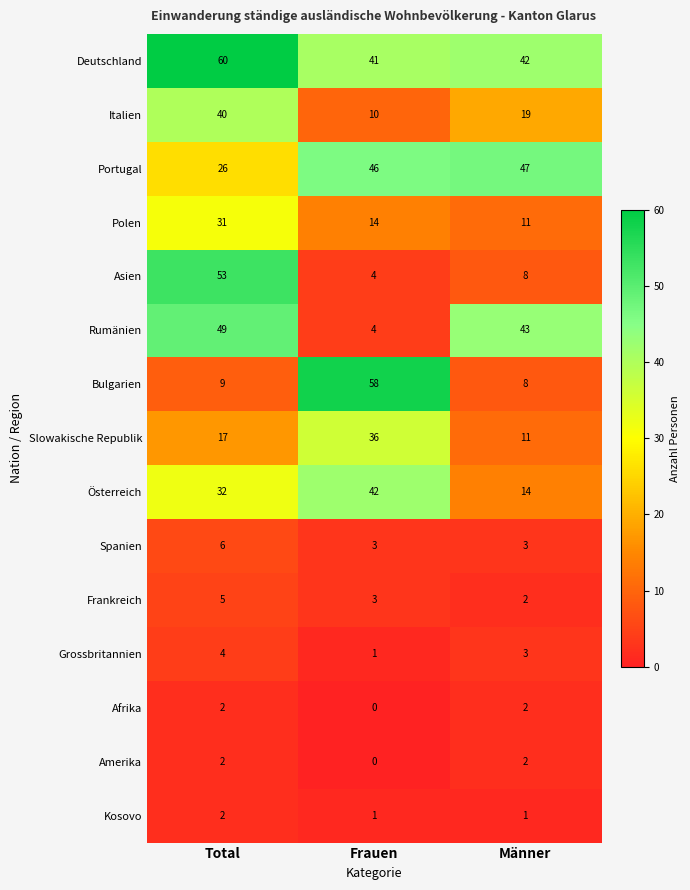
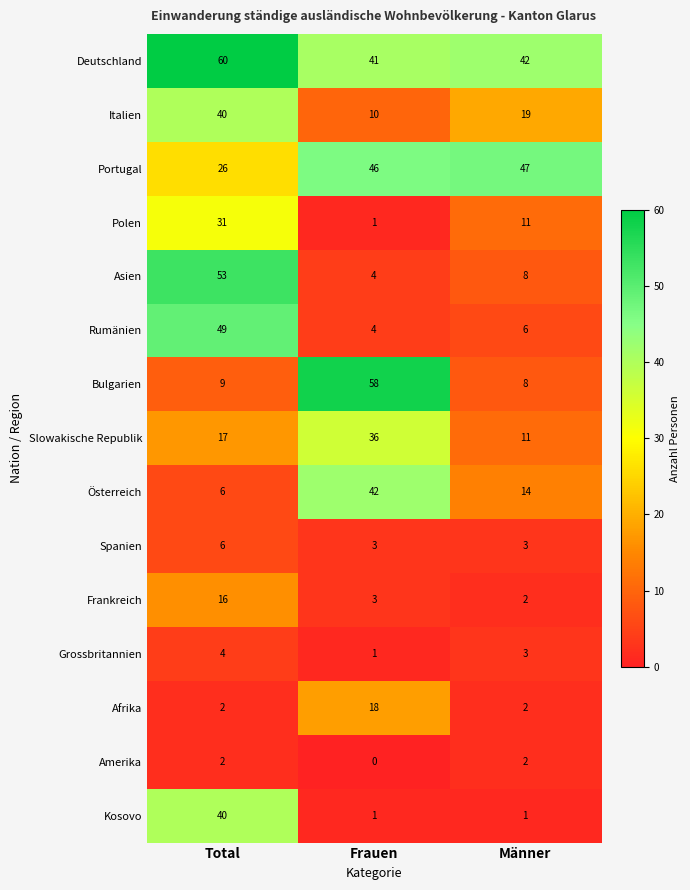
  {
    "Deutschland": {
      "Total": 60,
      "Frauen": 41,
      "Männer": 42
    },
    "Italien": {
      "Total": 40,
      "Frauen": 10,
      "Männer": 19
    },
    "Portugal": {
      "Total": 26,
      "Frauen": 46,
      "Männer": 47
    },
    "Polen": {
      "Total": 31,
-     "Frauen": 14,
+     "Frauen": 1,
      "Männer": 11
    },
    "Asien": {
      "Total": 53,
      "Frauen": 4,
      "Männer": 8
    },
    "Rumänien": {
      "Total": 49,
      "Frauen": 4,
-     "Männer": 43
+     "Männer": 6
    },
    "Bulgarien": {
      "Total": 9,
      "Frauen": 58,
      "Männer": 8
    },
    "Slowakische Republik": {
      "Total": 17,
      "Frauen": 36,
      "Männer": 11
    },
    "Österreich": {
-     "Total": 32,
+     "Total": 6,
      "Frauen": 42,
      "Männer": 14
    },
    "Spanien": {
      "Total": 6,
      "Frauen": 3,
      "Männer": 3
    },
    "Frankreich": {
-     "Total": 5,
+     "Total": 16,
      "Frauen": 3,
      "Männer": 2
    },
    "Grossbritannien": {
      "Total": 4,
      "Frauen": 1,
      "Männer": 3
    },
    "Afrika": {
      "Total": 2,
-     "Frauen": 0,
+     "Frauen": 18,
      "Männer": 2
    },
    "Amerika": {
      "Total": 2,
      "Frauen": 0,
      "Männer": 2
    },
    "Kosovo": {
-     "Total": 2,
+     "Total": 40,
      "Frauen": 1,
      "Männer": 1
    }
  }
